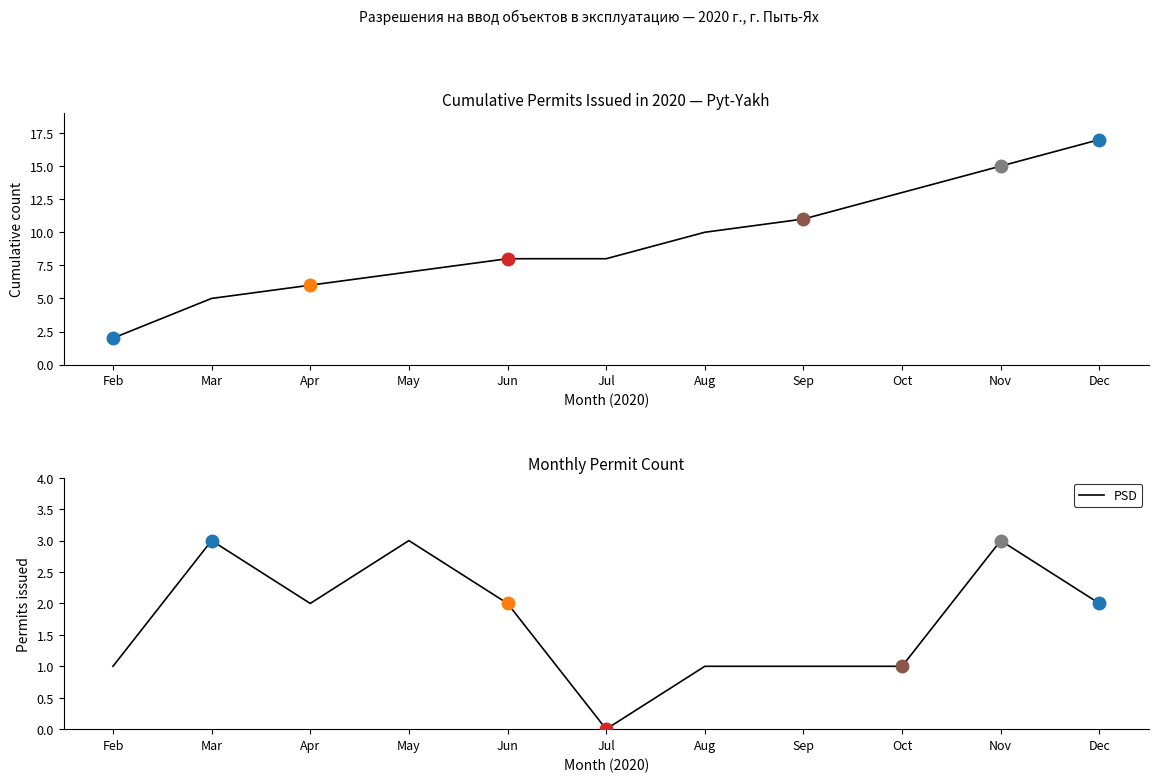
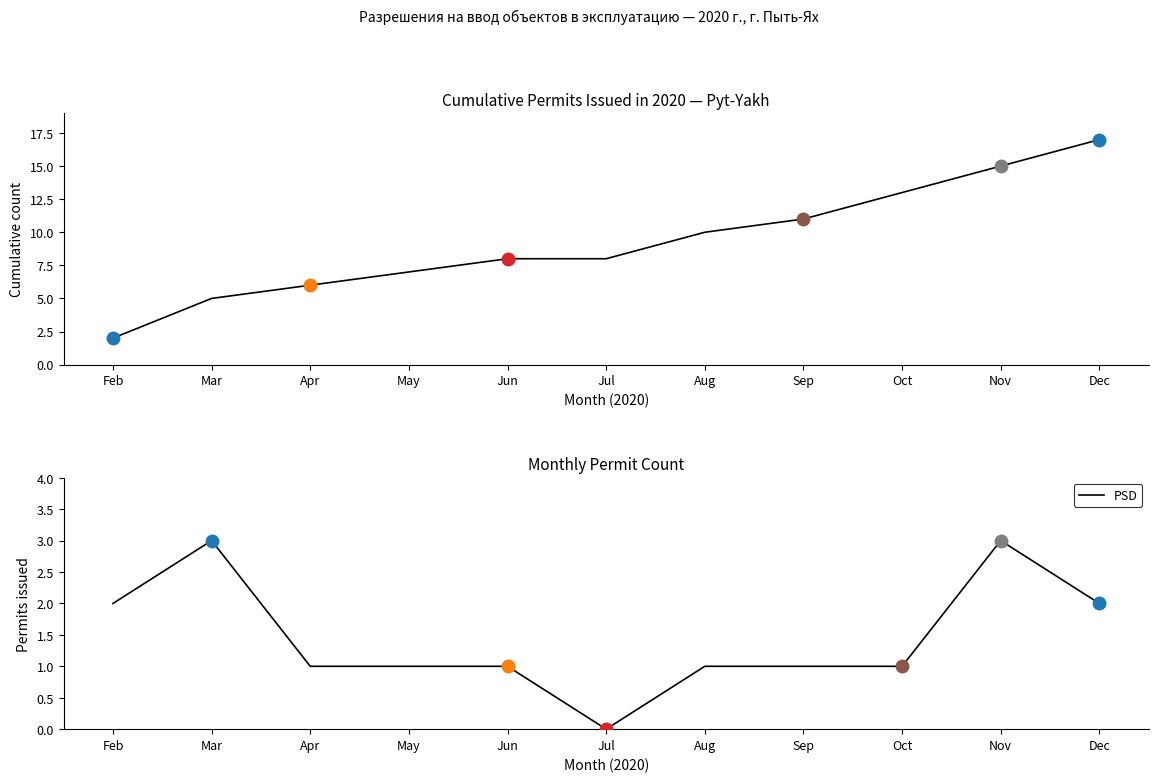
  {
    "Monthly Permit Count": {
      "PSD": {
-       "Feb": 1,
-       "Apr": 2,
-       "May": 3,
-       "Jun": 2,
+       "Feb": 2,
+       "Apr": 1,
+       "May": 1,
+       "Jun": 1,
        "Aug": 1,
        "Sep": 1
      }
    }
  }
